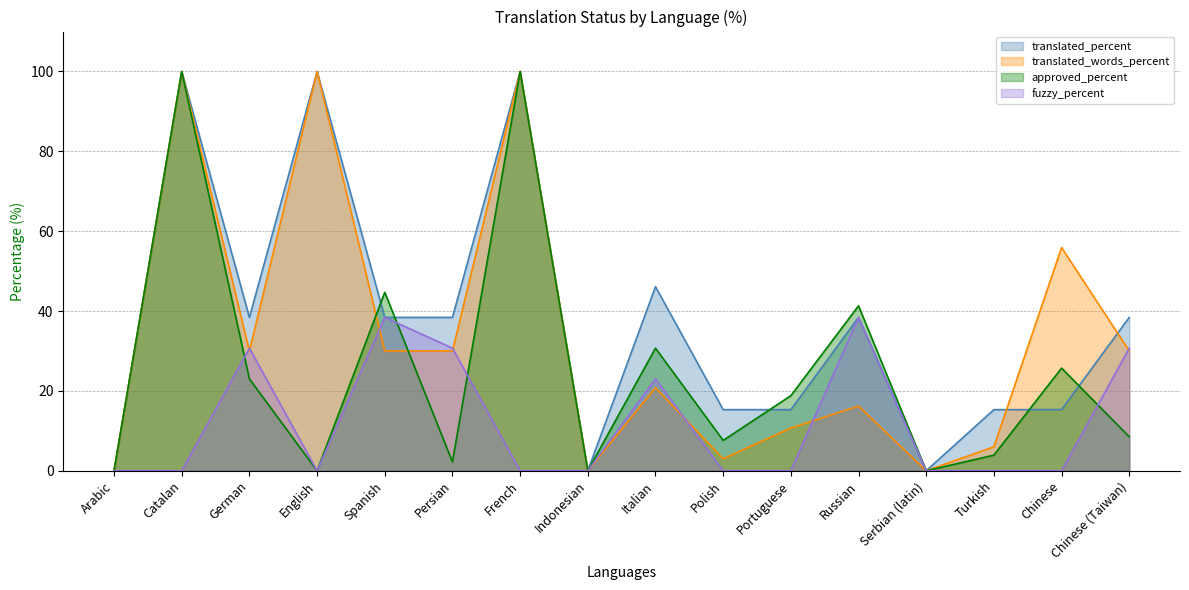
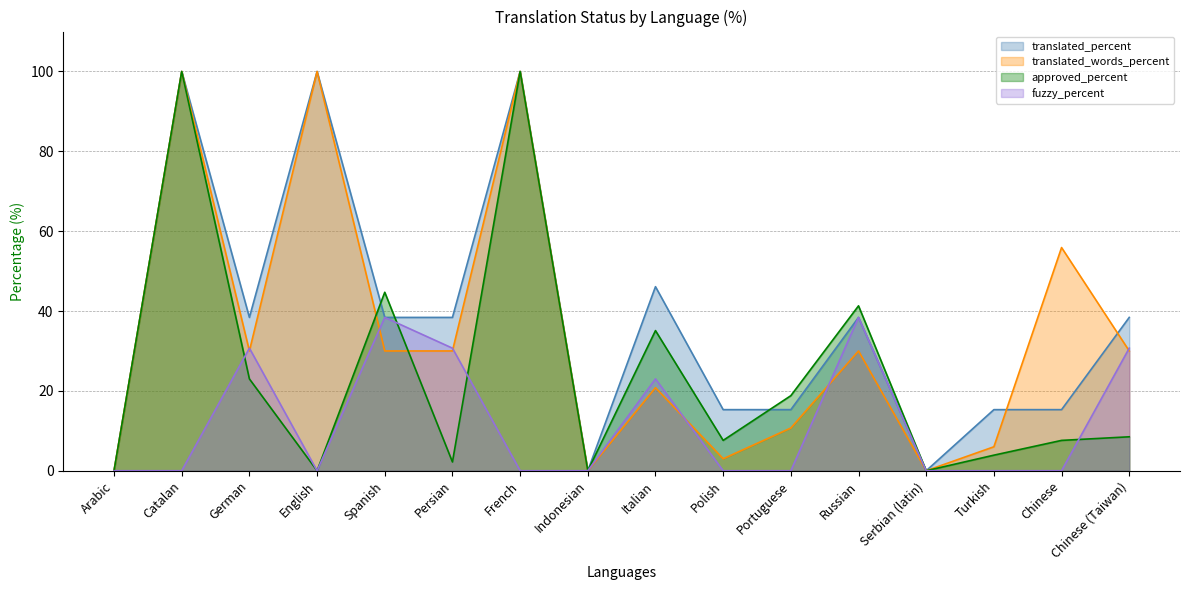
  {
    "translated_words_percent": {
      "German": 30,
      "Spanish": 30,
      "Persian": 30,
      "Italian": 21,
      "Polish": 3,
      "Portuguese": 11,
-     "Russian": 16,
+     "Russian": 30,
      "Turkish": 6,
      "Chinese": 56,
      "Chinese (Taiwan)": 30
    },
    "approved_percent": {
      "German": 23,
      "Spanish": 45,
      "Persian": 2,
-     "Italian": 31,
+     "Italian": 35,
      "Polish": 8,
      "Portuguese": 19,
      "Russian": 41,
      "Turkish": 4,
-     "Chinese": 26,
+     "Chinese": 8,
      "Chinese (Taiwan)": 9
    }
  }
